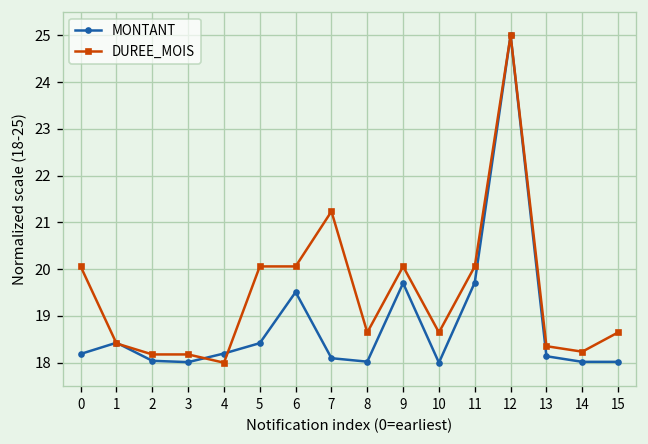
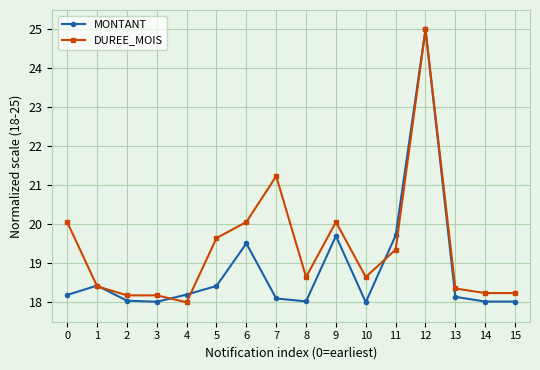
  {
    "MONTANT": {
      "0": 18.2,
      "2": 18.0,
      "3": 18.0,
      "4": 18.2,
      "5": 18.4,
      "6": 19.5,
      "7": 18.1,
      "8": 18.0,
      "9": 19.7,
      "10": 18.0,
      "11": 19.7,
      "13": 18.1,
      "14": 18.0,
      "15": 18.0
    },
    "DUREE_MOIS": {
      "0": 20.1,
      "2": 18.2,
      "3": 18.2,
      "4": 18.0,
-     "5": 20.1,
+     "5": 19.6,
      "6": 20.1,
      "7": 21.2,
      "8": 18.6,
      "9": 20.1,
      "10": 18.6,
-     "11": 20.1,
+     "11": 19.4,
      "13": 18.4,
      "14": 18.2,
-     "15": 18.6
+     "15": 18.2
    }
  }
